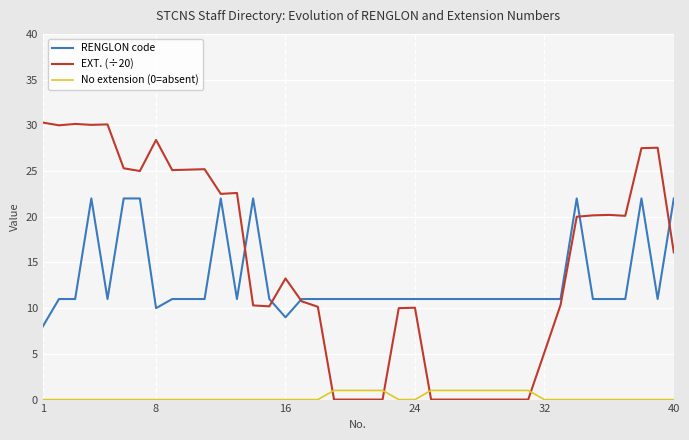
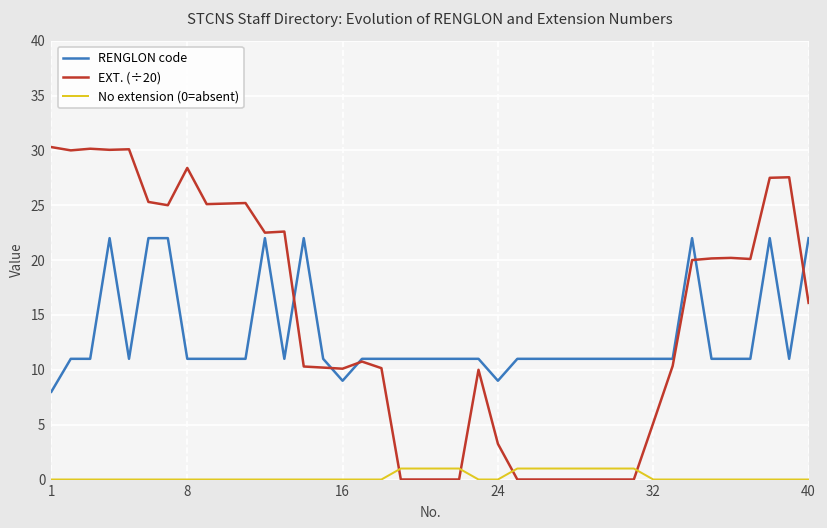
  {
    "RENGLON code": {
      "1": 8,
-     "8": 10,
+     "8": 11,
      "16": 9,
-     "24": 11,
+     "24": 9,
      "32": 11,
      "40": 22
    },
    "EXT. (÷20)": {
      "1": 30,
      "8": 28,
-     "16": 13,
-     "24": 10,
+     "16": 10,
+     "24": 3,
      "32": 5,
      "40": 16
    },
    "No extension (0=absent)": {
      "1": 0,
      "8": 0,
      "16": 0,
      "24": 0,
      "32": 0,
      "40": 0
    }
  }
